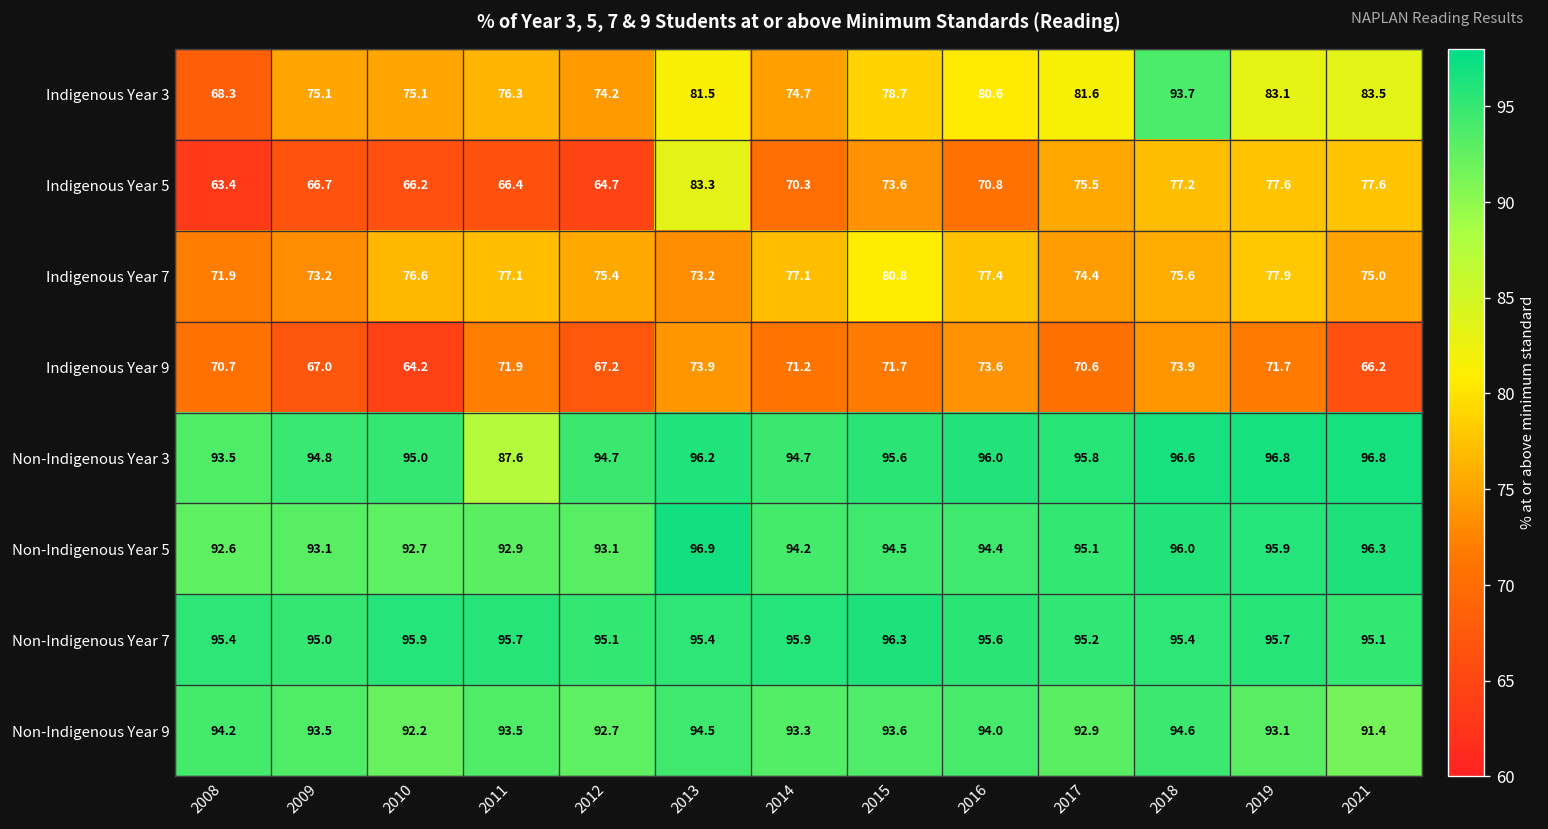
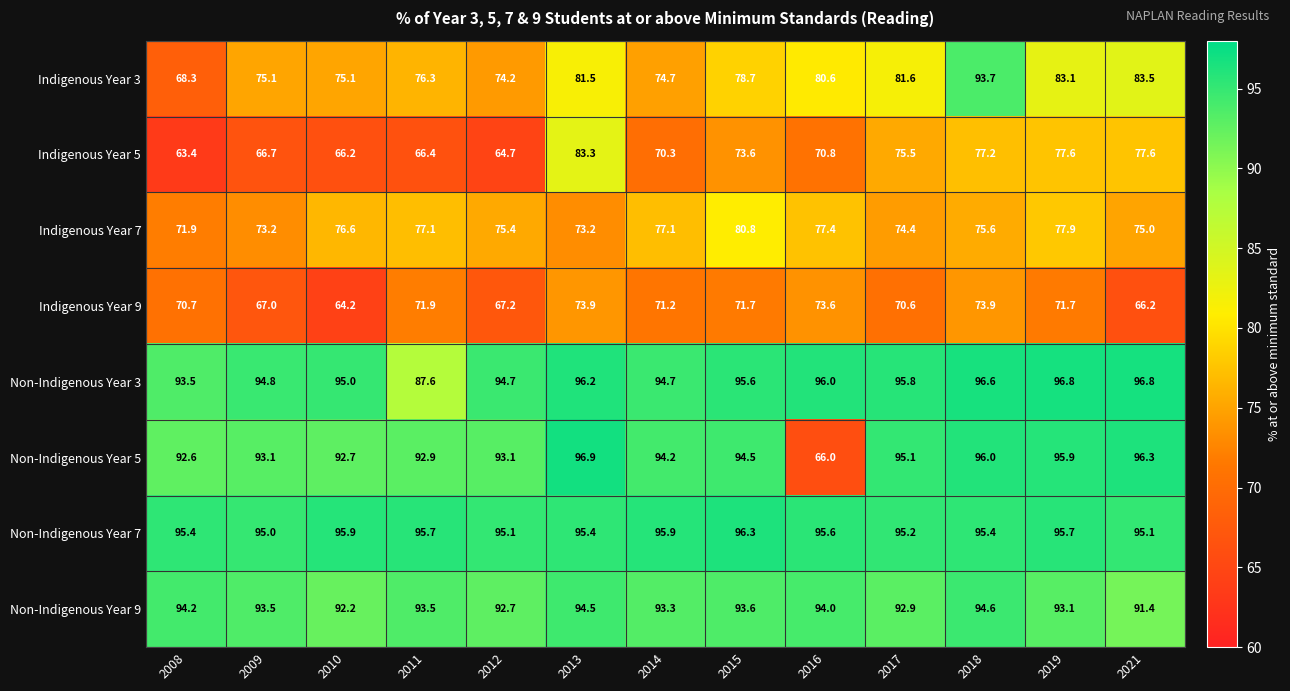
  {
    "Indigenous Year 3": {
      "2008": 68.3,
      "2009": 75.1,
      "2010": 75.1,
      "2011": 76.3,
      "2012": 74.2,
      "2013": 81.5,
      "2014": 74.7,
      "2015": 78.7,
      "2016": 80.6,
      "2017": 81.6,
      "2018": 93.7,
      "2019": 83.1,
      "2021": 83.5
    },
    "Indigenous Year 5": {
      "2008": 63.4,
      "2009": 66.7,
      "2010": 66.2,
      "2011": 66.4,
      "2012": 64.7,
      "2013": 83.3,
      "2014": 70.3,
      "2015": 73.6,
      "2016": 70.8,
      "2017": 75.5,
      "2018": 77.2,
      "2019": 77.6,
      "2021": 77.6
    },
    "Indigenous Year 7": {
      "2008": 71.9,
      "2009": 73.2,
      "2010": 76.6,
      "2011": 77.1,
      "2012": 75.4,
      "2013": 73.2,
      "2014": 77.1,
      "2015": 80.8,
      "2016": 77.4,
      "2017": 74.4,
      "2018": 75.6,
      "2019": 77.9,
      "2021": 75.0
    },
    "Indigenous Year 9": {
      "2008": 70.7,
      "2009": 67.0,
      "2010": 64.2,
      "2011": 71.9,
      "2012": 67.2,
      "2013": 73.9,
      "2014": 71.2,
      "2015": 71.7,
      "2016": 73.6,
      "2017": 70.6,
      "2018": 73.9,
      "2019": 71.7,
      "2021": 66.2
    },
    "Non-Indigenous Year 3": {
      "2008": 93.5,
      "2009": 94.8,
      "2010": 95.0,
      "2011": 87.6,
      "2012": 94.7,
      "2013": 96.2,
      "2014": 94.7,
      "2015": 95.6,
      "2016": 96.0,
      "2017": 95.8,
      "2018": 96.6,
      "2019": 96.8,
      "2021": 96.8
    },
    "Non-Indigenous Year 5": {
      "2008": 92.6,
      "2009": 93.1,
      "2010": 92.7,
      "2011": 92.9,
      "2012": 93.1,
      "2013": 96.9,
      "2014": 94.2,
      "2015": 94.5,
-     "2016": 94.4,
+     "2016": 66.0,
      "2017": 95.1,
      "2018": 96.0,
      "2019": 95.9,
      "2021": 96.3
    },
    "Non-Indigenous Year 7": {
      "2008": 95.4,
      "2009": 95.0,
      "2010": 95.9,
      "2011": 95.7,
      "2012": 95.1,
      "2013": 95.4,
      "2014": 95.9,
      "2015": 96.3,
      "2016": 95.6,
      "2017": 95.2,
      "2018": 95.4,
      "2019": 95.7,
      "2021": 95.1
    },
    "Non-Indigenous Year 9": {
      "2008": 94.2,
      "2009": 93.5,
      "2010": 92.2,
      "2011": 93.5,
      "2012": 92.7,
      "2013": 94.5,
      "2014": 93.3,
      "2015": 93.6,
      "2016": 94.0,
      "2017": 92.9,
      "2018": 94.6,
      "2019": 93.1,
      "2021": 91.4
    }
  }
